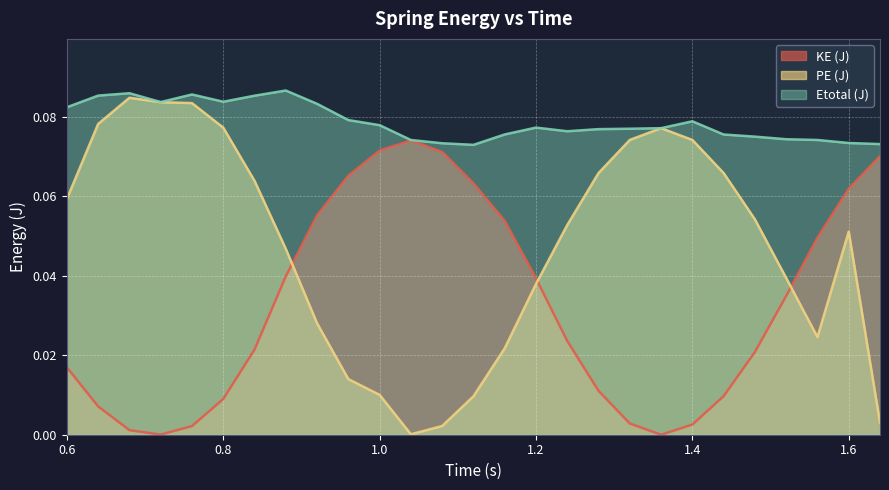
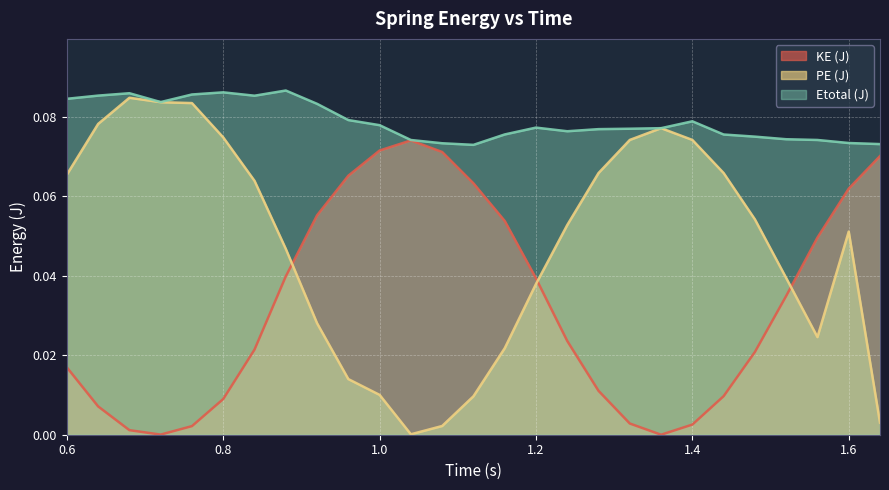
  {
    "KE (J)": {
      "0.6": 0.017,
      "0.8": 0.009,
      "1.0": 0.072,
      "1.2": 0.039,
      "1.4": 0.003,
      "1.6": 0.062
    },
    "PE (J)": {
-     "0.6": 0.059,
-     "0.8": 0.077,
+     "0.6": 0.065,
+     "0.8": 0.075,
      "1.0": 0.010,
      "1.2": 0.038,
      "1.4": 0.074,
      "1.6": 0.051
    },
    "Etotal (J)": {
-     "0.6": 0.082,
-     "0.8": 0.084,
+     "0.6": 0.085,
+     "0.8": 0.086,
      "1.0": 0.078,
      "1.2": 0.077,
      "1.4": 0.079,
      "1.6": 0.073
    }
  }
